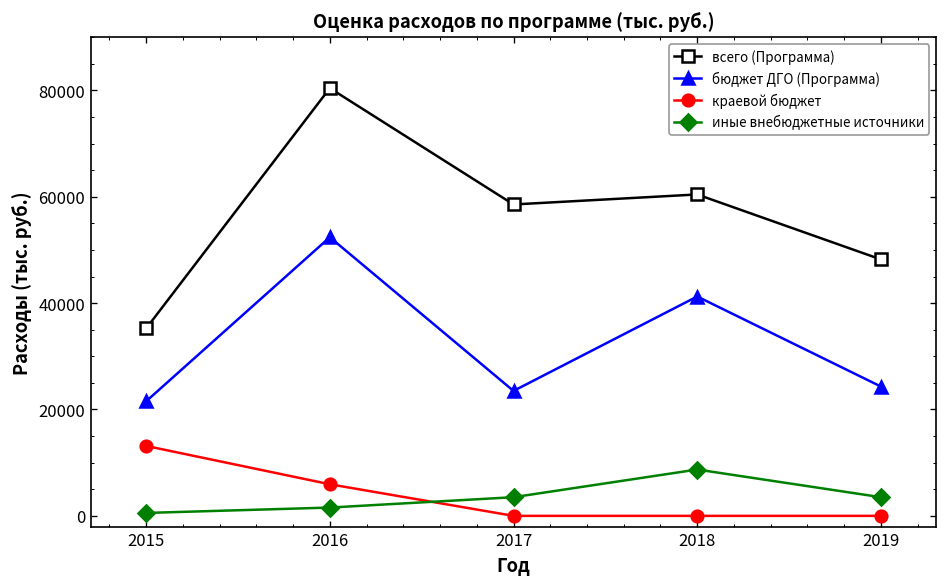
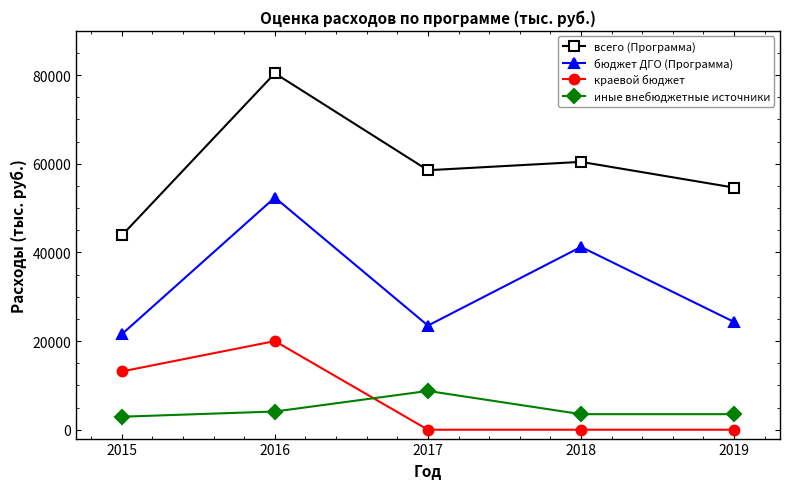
  {
    "всего (Программа)": {
-     "2015": 35000,
+     "2015": 44000,
      "2016": 80000,
      "2017": 59000,
      "2018": 60000,
-     "2019": 48000
+     "2019": 55000
    },
    "бюджет ДГО (Программа)": {
      "2015": 22000,
      "2016": 52000,
      "2017": 23000,
      "2018": 41000,
      "2019": 24000
    },
    "краевой бюджет": {
      "2015": 13000,
-     "2016": 6000,
+     "2016": 20000,
      "2017": 0,
      "2018": 0,
      "2019": 0
    },
    "иные внебюджетные источники": {
-     "2015": 1000,
-     "2016": 2000,
-     "2017": 4000,
-     "2018": 9000,
+     "2015": 3000,
+     "2016": 4000,
+     "2017": 9000,
+     "2018": 4000,
      "2019": 4000
    }
  }
